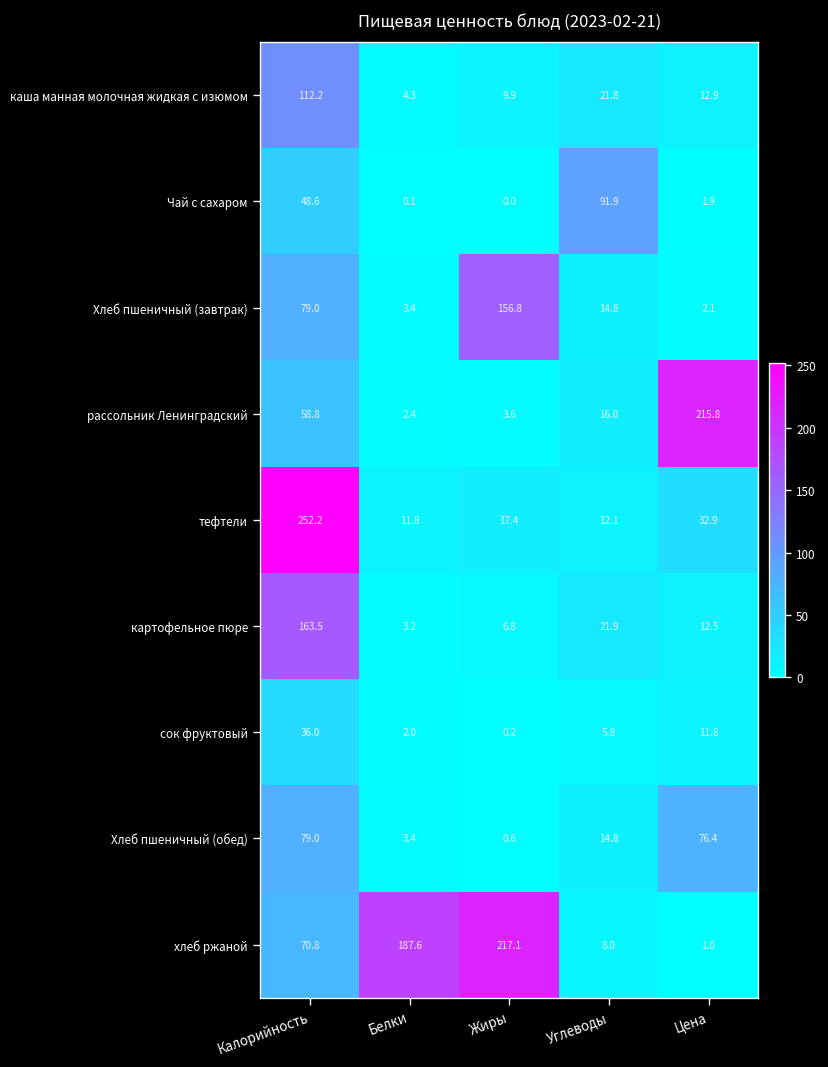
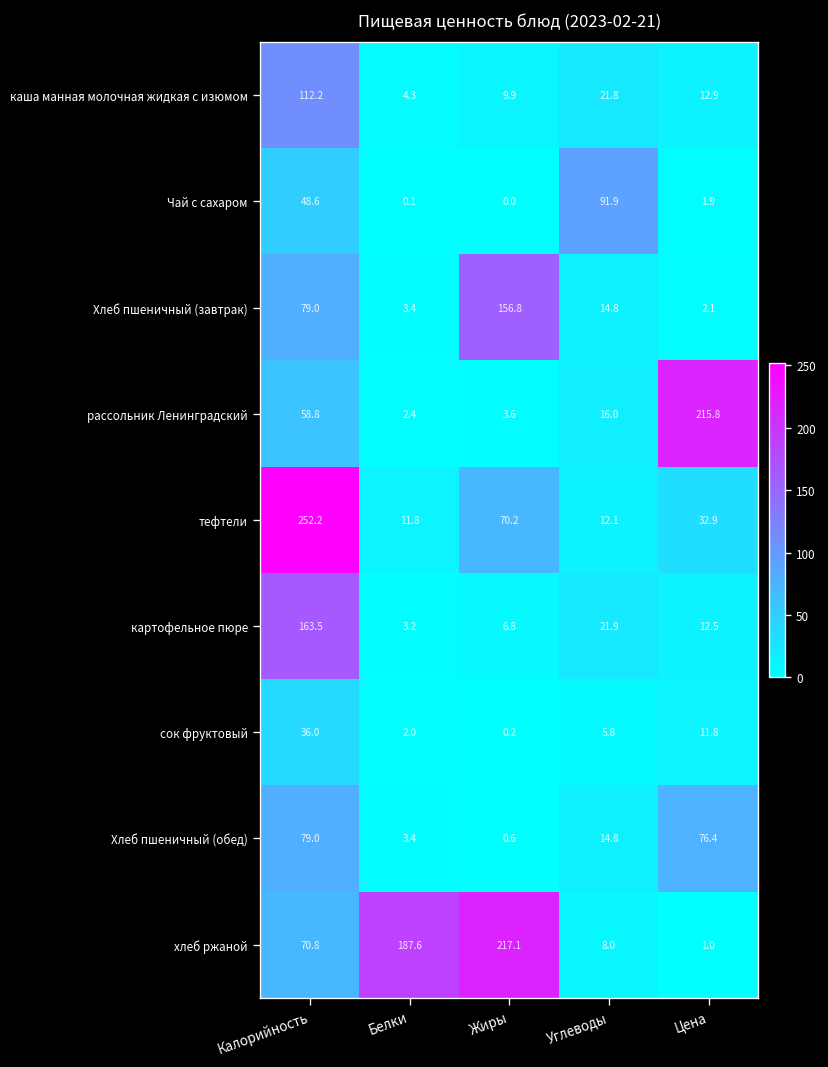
  {
    "каша манная молочная жидкая с изюмом": {
      "Калорийность": 112.2,
      "Белки": 4.3,
      "Жиры": 9.9,
      "Углеводы": 21.8,
      "Цена": 12.9
    },
    "Чай с сахаром": {
      "Калорийность": 48.6,
      "Белки": 0.1,
      "Жиры": 0.0,
      "Углеводы": 91.9,
      "Цена": 1.9
    },
    "Хлеб пшеничный (завтрак)": {
      "Калорийность": 79.0,
      "Белки": 3.4,
      "Жиры": 156.8,
      "Углеводы": 14.8,
      "Цена": 2.1
    },
    "рассольник Ленинградский": {
      "Калорийность": 58.8,
      "Белки": 2.4,
      "Жиры": 3.6,
      "Углеводы": 16.0,
      "Цена": 215.8
    },
    "тефтели": {
      "Калорийность": 252.2,
      "Белки": 11.8,
-     "Жиры": 17.4,
+     "Жиры": 70.2,
      "Углеводы": 12.1,
      "Цена": 32.9
    },
    "картофельное пюре": {
      "Калорийность": 163.5,
      "Белки": 3.2,
      "Жиры": 6.8,
      "Углеводы": 21.9,
      "Цена": 12.5
    },
    "сок фруктовый": {
      "Калорийность": 36.0,
      "Белки": 2.0,
      "Жиры": 0.2,
      "Углеводы": 5.8,
      "Цена": 11.8
    },
    "Хлеб пшеничный (обед)": {
      "Калорийность": 79.0,
      "Белки": 3.4,
      "Жиры": 0.6,
      "Углеводы": 14.8,
      "Цена": 76.4
    },
    "хлеб ржаной": {
      "Калорийность": 70.8,
      "Белки": 187.6,
      "Жиры": 217.1,
      "Углеводы": 8.0,
      "Цена": 1.0
    }
  }
